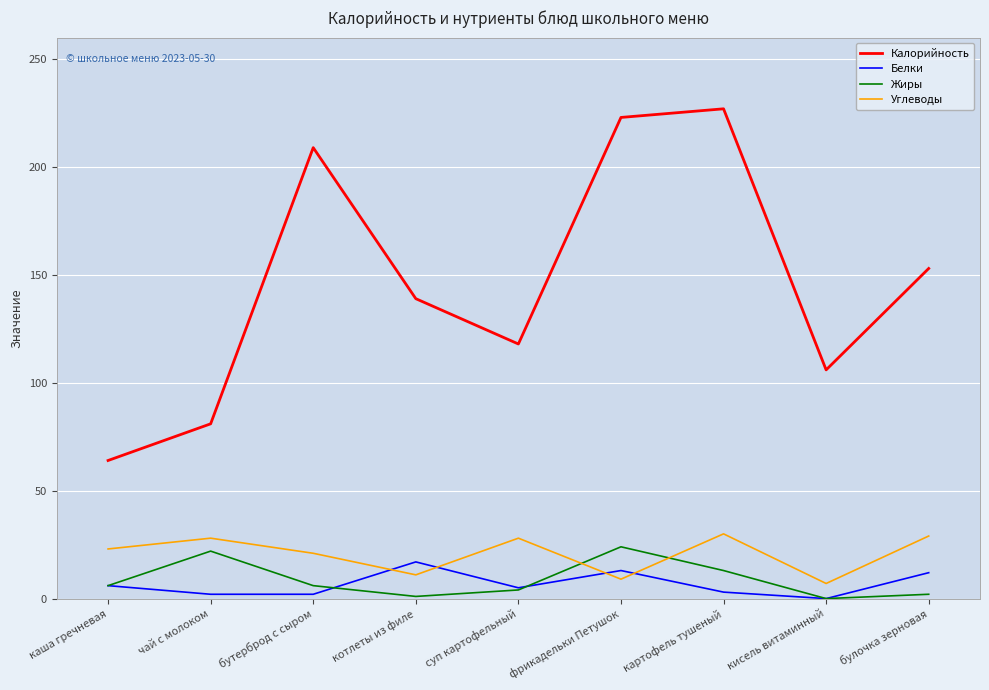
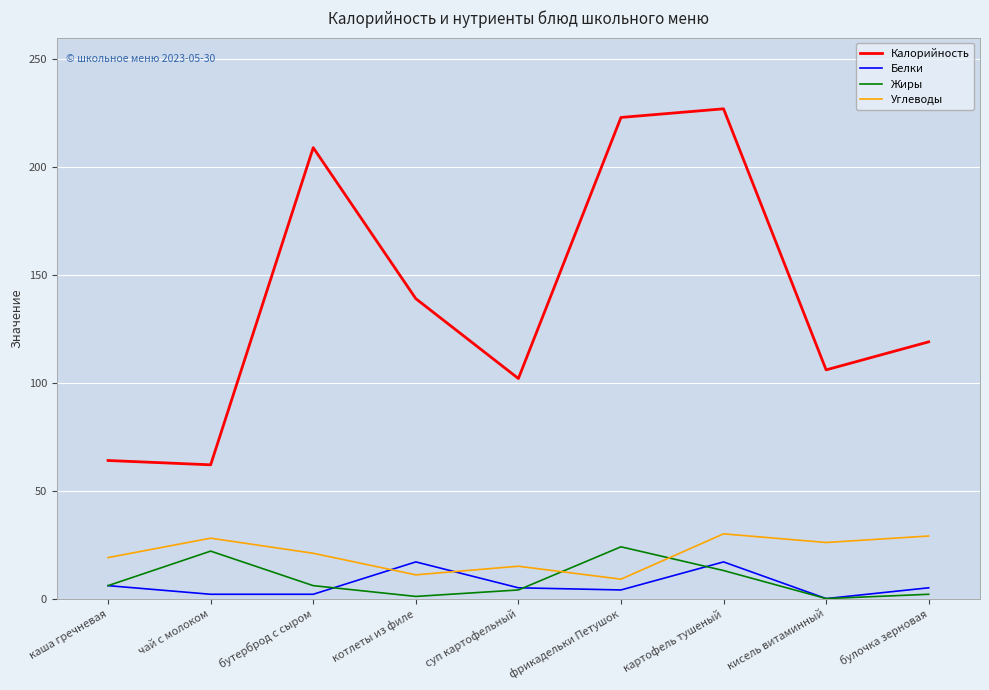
  {
    "Калорийность": {
      "каша гречневая": 64,
-     "чай с молоком": 81,
+     "чай с молоком": 62,
      "бутерброд с сыром": 209,
      "котлеты из филе": 139,
-     "суп картофельный": 118,
+     "суп картофельный": 102,
      "фрикадельки Петушок": 223,
      "картофель тушеный": 227,
      "кисель витаминный": 106,
-     "булочка зерновая": 153
+     "булочка зерновая": 119
    },
    "Белки": {
      "чай с молоком": 2,
      "бутерброд с сыром": 2,
      "котлеты из филе": 17,
-     "фрикадельки Петушок": 13,
-     "картофель тушеный": 3,
-     "булочка зерновая": 12
+     "фрикадельки Петушок": 4,
+     "картофель тушеный": 17,
+     "булочка зерновая": 5
    },
    "Жиры": {
      "чай с молоком": 22,
      "бутерброд с сыром": 6,
      "котлеты из филе": 1,
      "фрикадельки Петушок": 24,
      "картофель тушеный": 13,
      "булочка зерновая": 2
    },
    "Углеводы": {
-     "каша гречневая": 23,
+     "каша гречневая": 19,
      "чай с молоком": 28,
      "бутерброд с сыром": 21,
      "котлеты из филе": 11,
-     "суп картофельный": 28,
+     "суп картофельный": 15,
      "фрикадельки Петушок": 9,
      "картофель тушеный": 30,
-     "кисель витаминный": 7,
+     "кисель витаминный": 26,
      "булочка зерновая": 29
    }
  }
